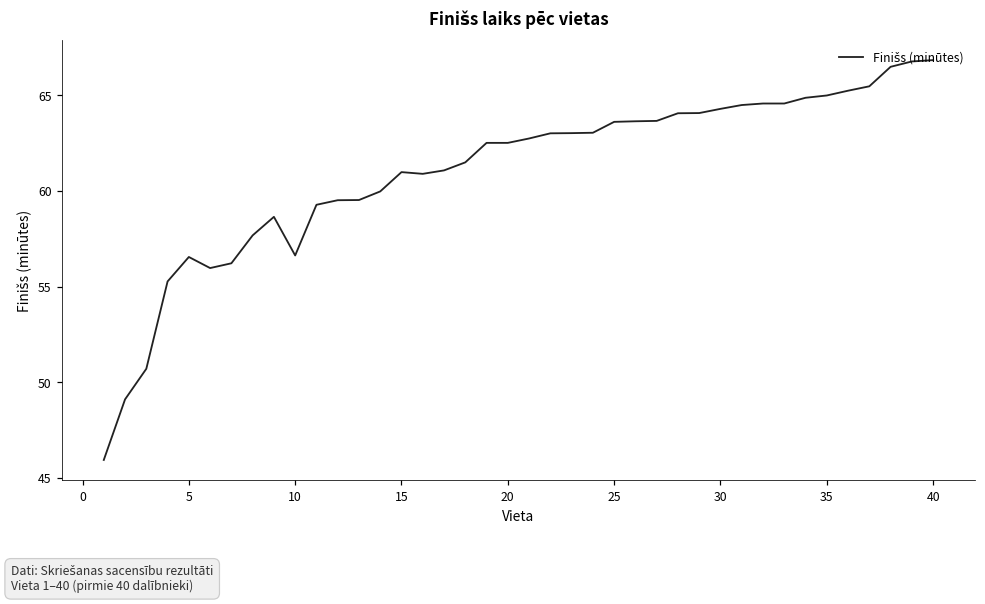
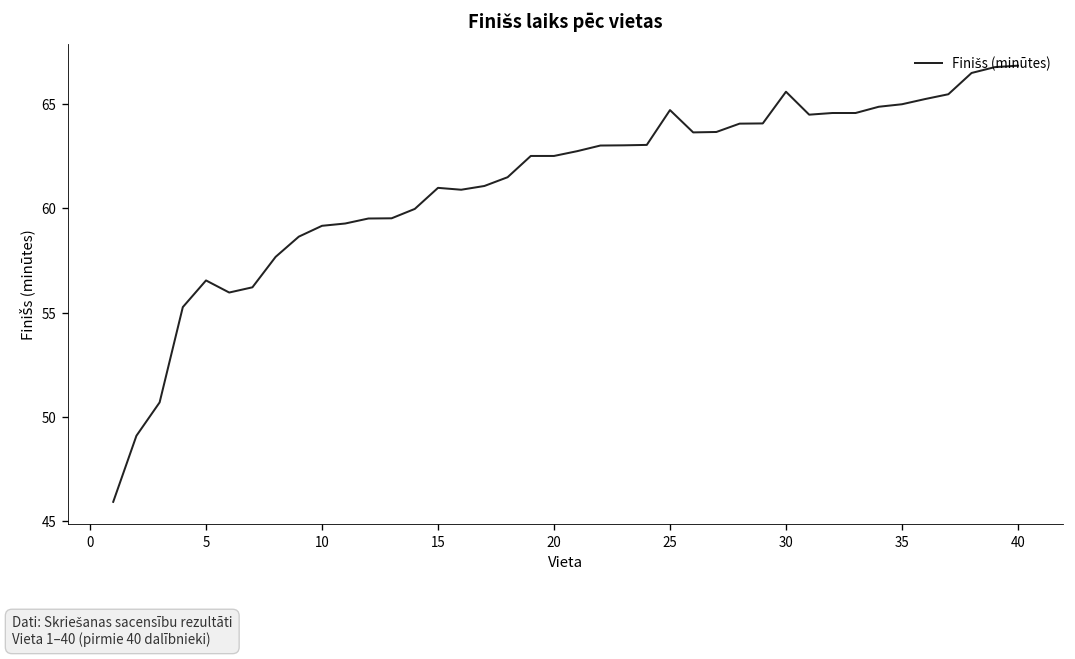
  {
    "5": 56.6,
-   "10": 56.6,
+   "10": 59.2,
    "15": 61.0,
    "20": 62.5,
-   "25": 63.6,
-   "30": 64.3,
+   "25": 64.7,
+   "30": 65.6,
    "35": 65.0,
    "40": 66.9
  }
